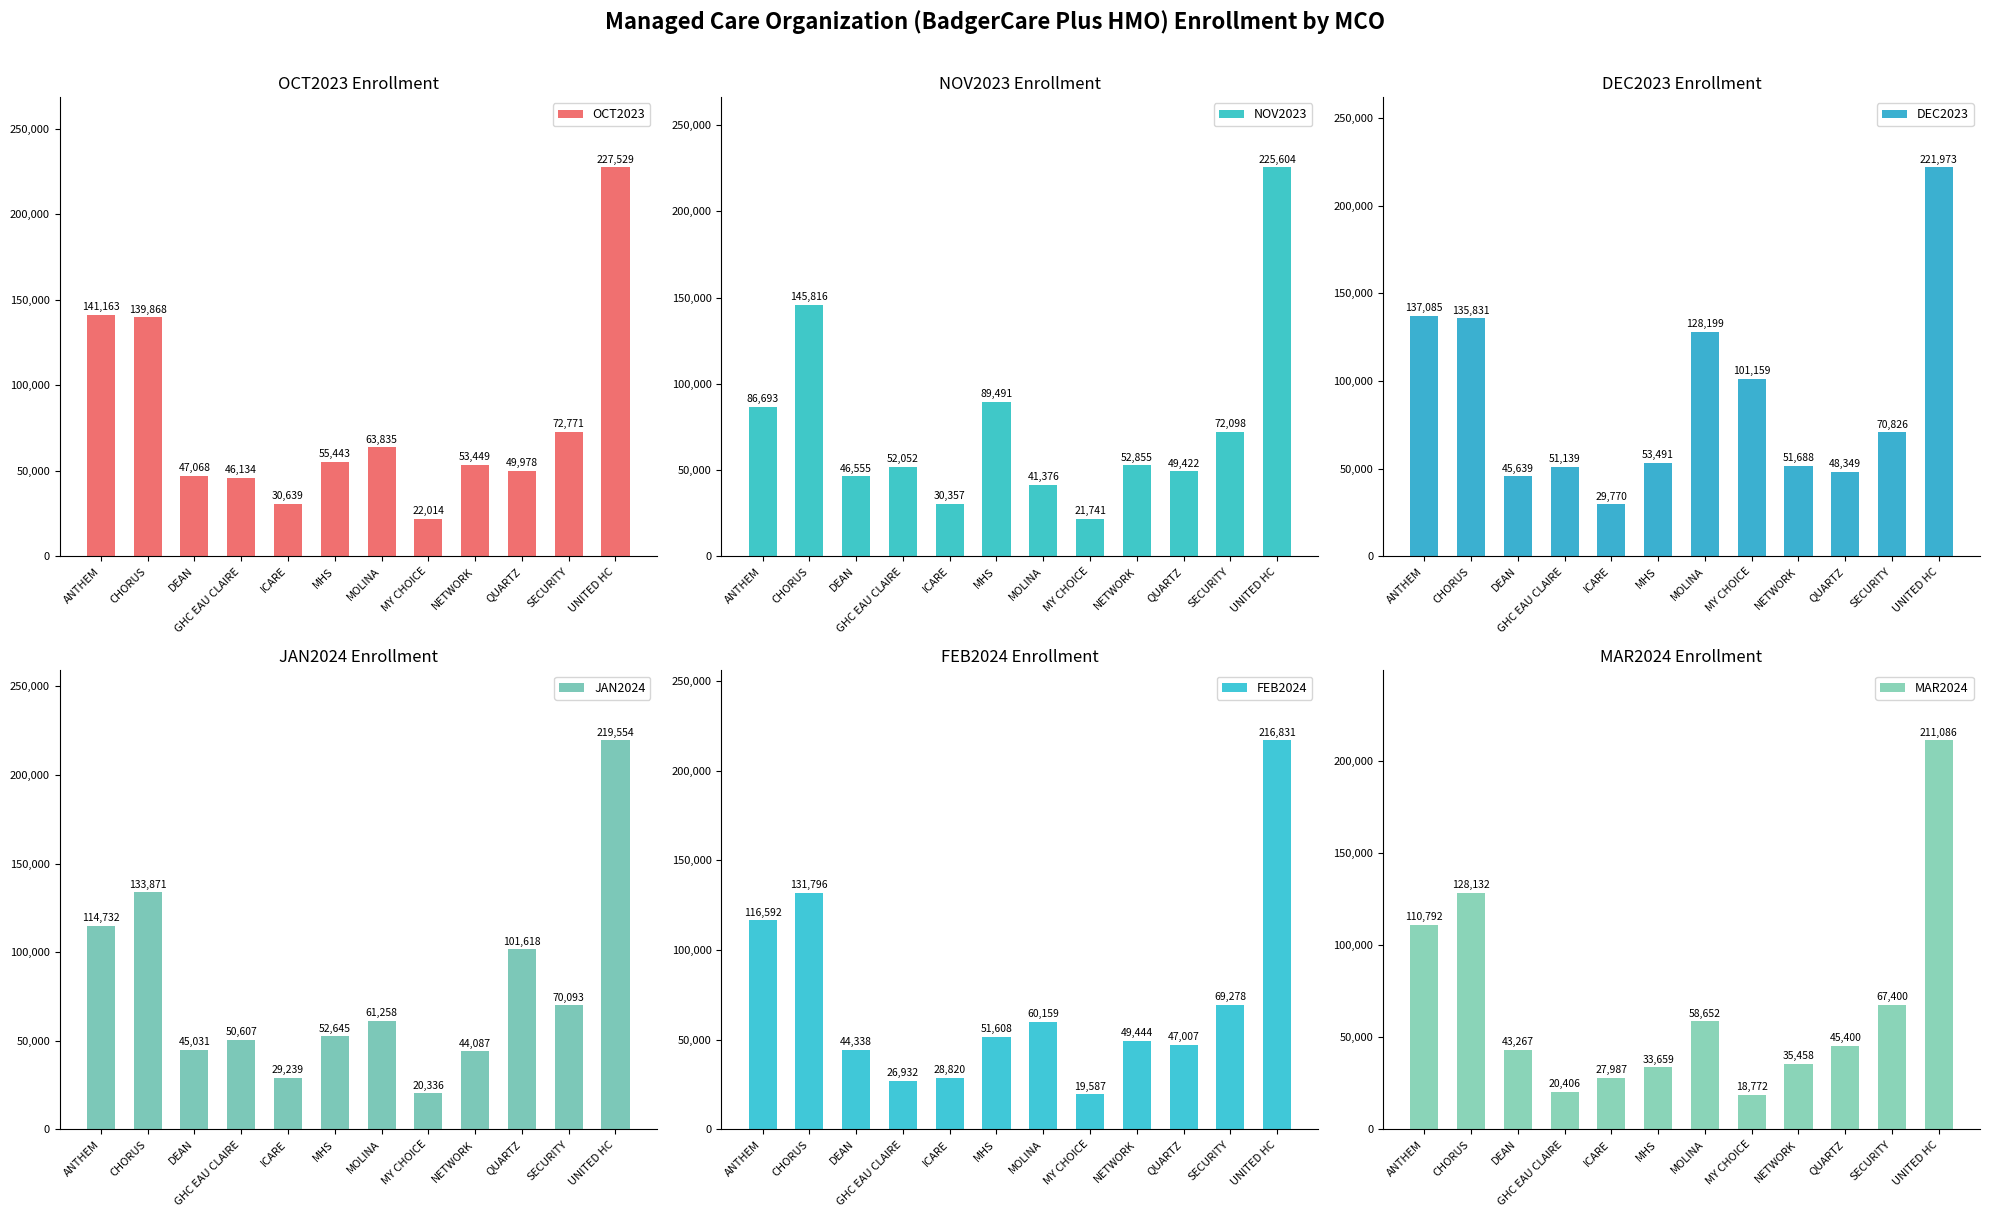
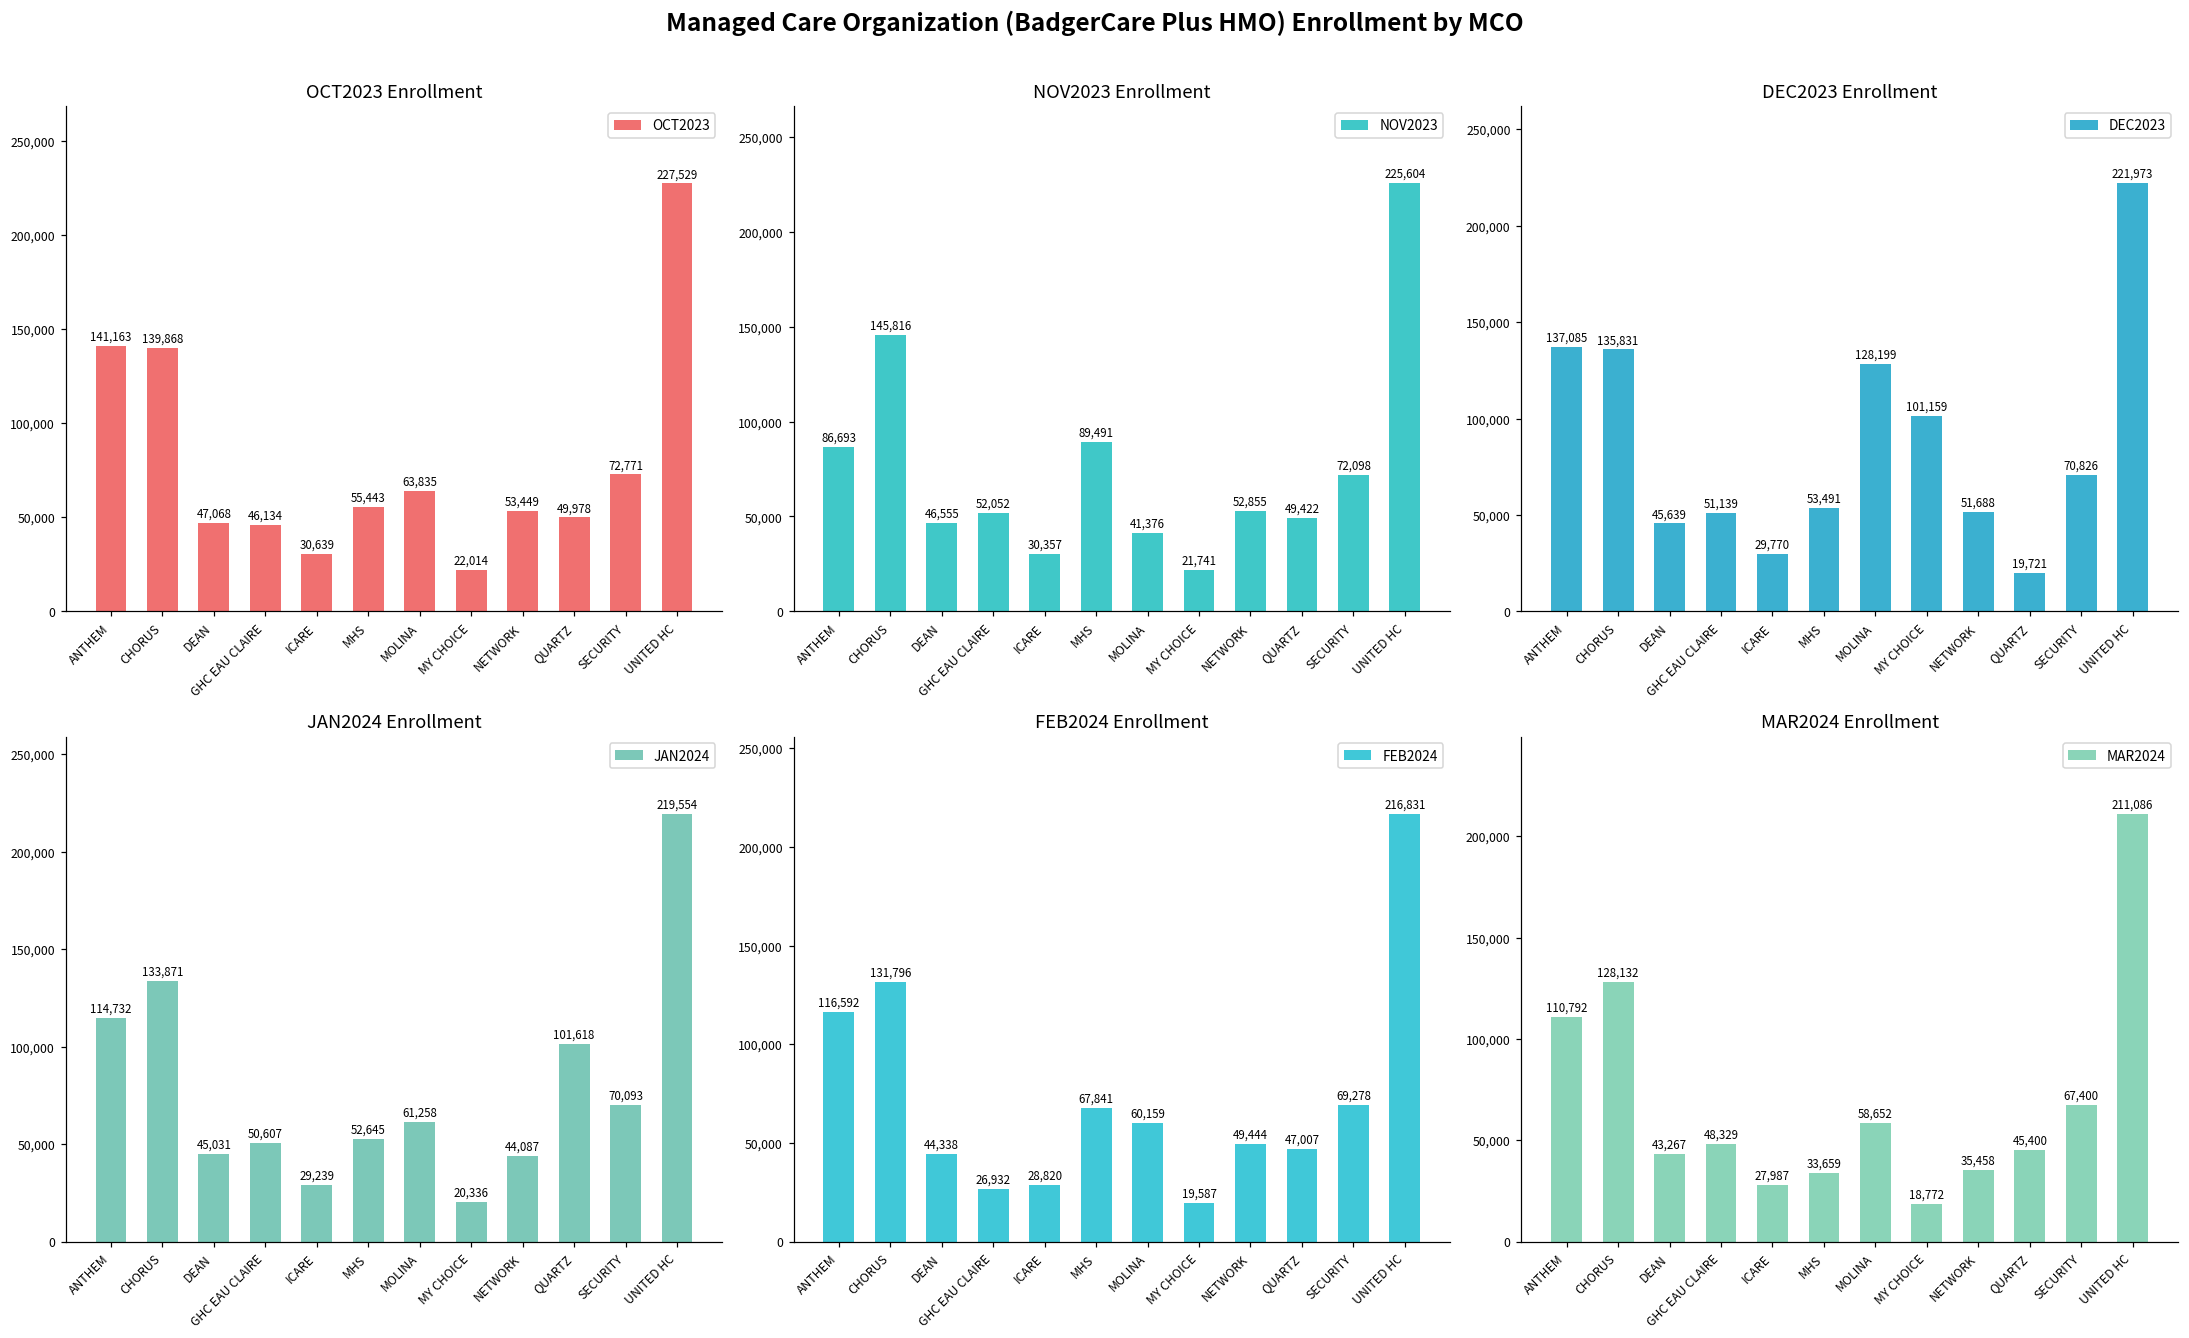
  {
    "OCT2023 Enrollment": {
      "ANTHEM": "141,163",
      "CHORUS": "139,868",
      "DEAN": "47,068",
      "GHC EAU CLAIRE": "46,134",
      "ICARE": "30,639",
      "MHS": "55,443",
      "MOLINA": "63,835",
      "MY CHOICE": "22,014",
      "NETWORK": "53,449",
      "QUARTZ": "49,978",
      "SECURITY": "72,771",
      "UNITED HC": "227,529"
    },
    "NOV2023 Enrollment": {
      "ANTHEM": "86,693",
      "CHORUS": "145,816",
      "DEAN": "46,555",
      "GHC EAU CLAIRE": "52,052",
      "ICARE": "30,357",
      "MHS": "89,491",
      "MOLINA": "41,376",
      "MY CHOICE": "21,741",
      "NETWORK": "52,855",
      "QUARTZ": "49,422",
      "SECURITY": "72,098",
      "UNITED HC": "225,604"
    },
    "DEC2023 Enrollment": {
      "ANTHEM": "137,085",
      "CHORUS": "135,831",
      "DEAN": "45,639",
      "GHC EAU CLAIRE": "51,139",
      "ICARE": "29,770",
      "MHS": "53,491",
      "MOLINA": "128,199",
      "MY CHOICE": "101,159",
      "NETWORK": "51,688",
-     "QUARTZ": "48,349",
+     "QUARTZ": "19,721",
      "SECURITY": "70,826",
      "UNITED HC": "221,973"
    },
    "JAN2024 Enrollment": {
      "ANTHEM": "114,732",
      "CHORUS": "133,871",
      "DEAN": "45,031",
      "GHC EAU CLAIRE": "50,607",
      "ICARE": "29,239",
      "MHS": "52,645",
      "MOLINA": "61,258",
      "MY CHOICE": "20,336",
      "NETWORK": "44,087",
      "QUARTZ": "101,618",
      "SECURITY": "70,093",
      "UNITED HC": "219,554"
    },
    "FEB2024 Enrollment": {
      "ANTHEM": "116,592",
      "CHORUS": "131,796",
      "DEAN": "44,338",
      "GHC EAU CLAIRE": "26,932",
      "ICARE": "28,820",
-     "MHS": "51,608",
+     "MHS": "67,841",
      "MOLINA": "60,159",
      "MY CHOICE": "19,587",
      "NETWORK": "49,444",
      "QUARTZ": "47,007",
      "SECURITY": "69,278",
      "UNITED HC": "216,831"
    },
    "MAR2024 Enrollment": {
      "ANTHEM": "110,792",
      "CHORUS": "128,132",
      "DEAN": "43,267",
-     "GHC EAU CLAIRE": "20,406",
+     "GHC EAU CLAIRE": "48,329",
      "ICARE": "27,987",
      "MHS": "33,659",
      "MOLINA": "58,652",
      "MY CHOICE": "18,772",
      "NETWORK": "35,458",
      "QUARTZ": "45,400",
      "SECURITY": "67,400",
      "UNITED HC": "211,086"
    }
  }
